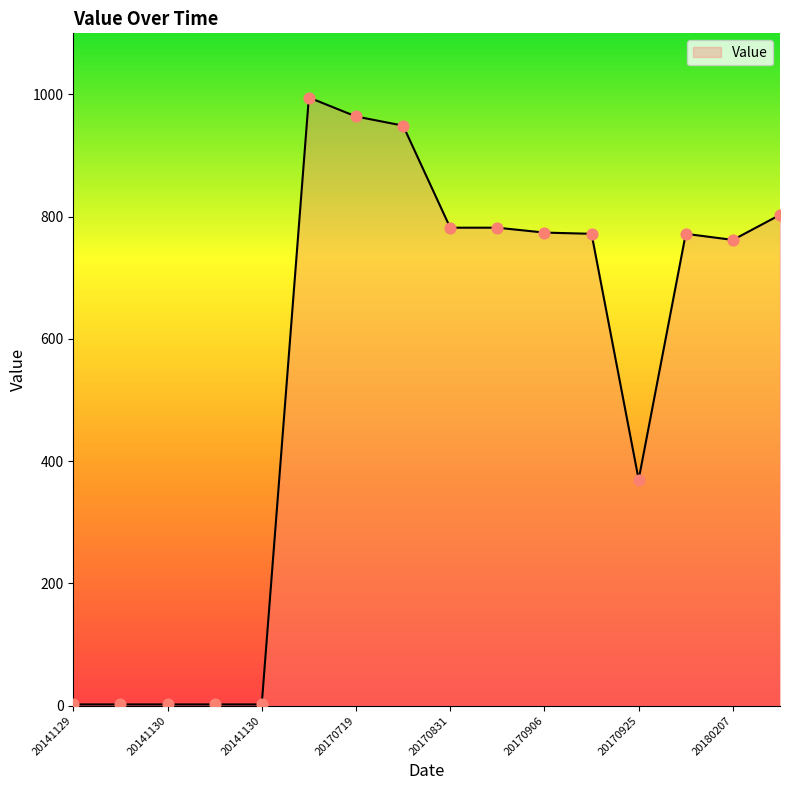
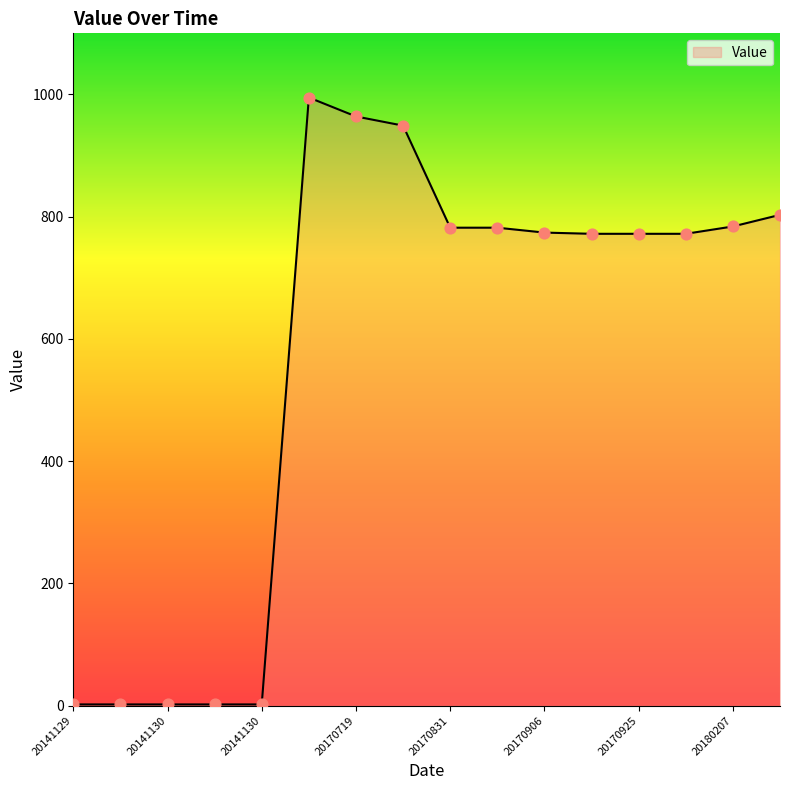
  {
    "20170719": 960,
    "20170831": 780,
    "20170906": 770,
-   "20170925": 370,
-   "20180207": 760
+   "20170925": 770,
+   "20180207": 780
  }
